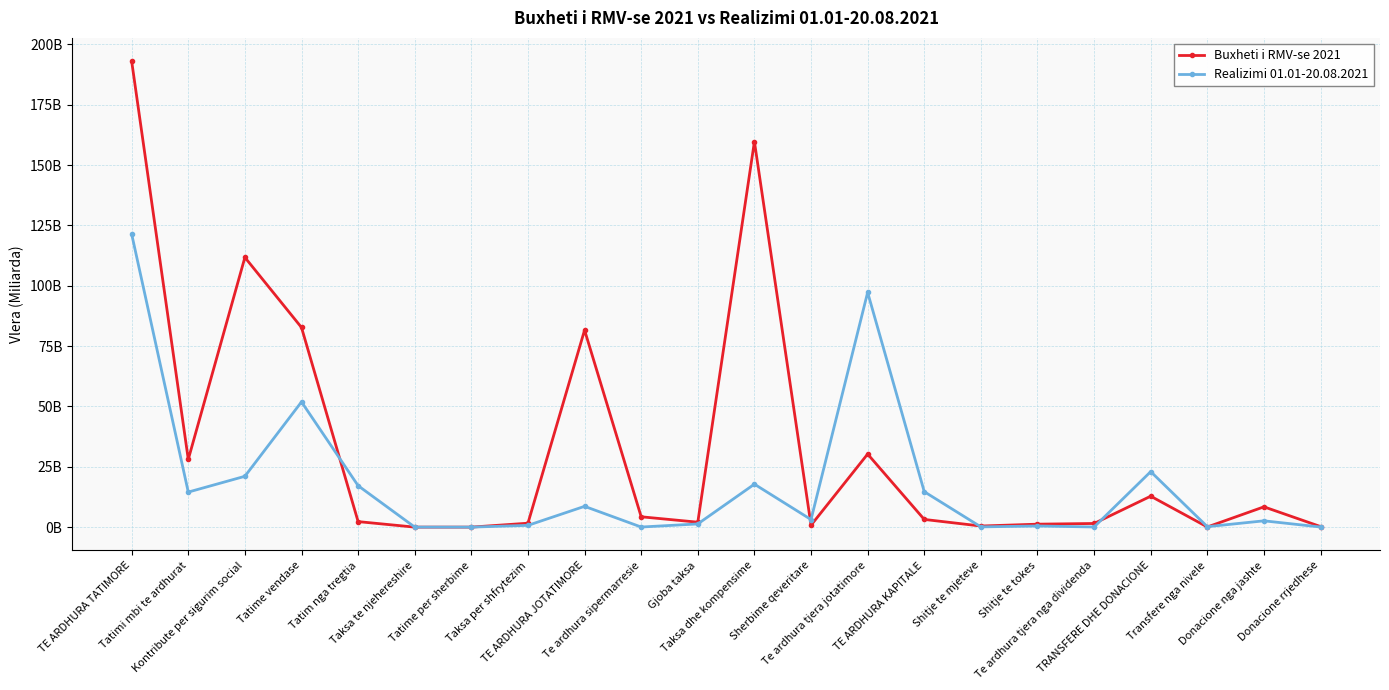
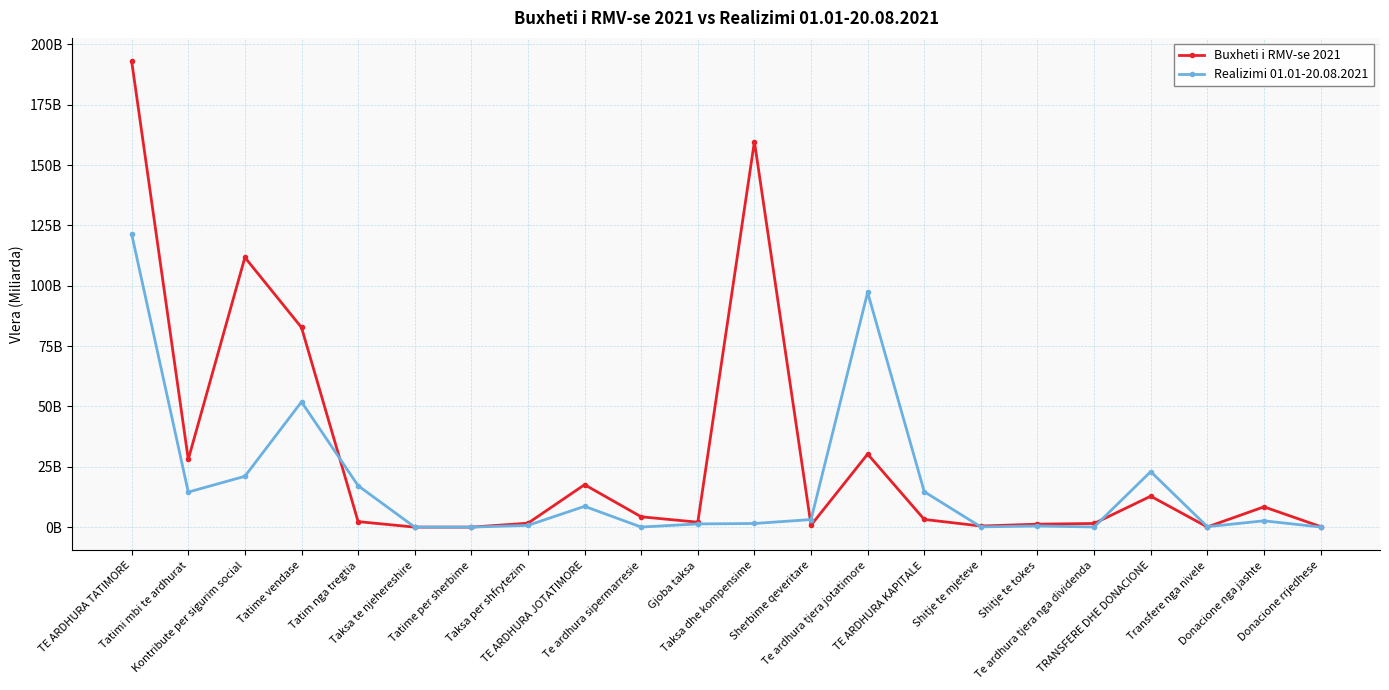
  {
    "Buxheti i RMV-se 2021": {
      "TE ARDHURA TATIMORE": 193000000000,
      "Tatimi mbi te ardhurat": 28000000000,
      "Kontribute per sigurim social": 112000000000,
      "Tatime vendase": 83000000000,
      "Tatim nga tregtia": 2000000000,
-     "TE ARDHURA JOTATIMORE": 82000000000,
+     "TE ARDHURA JOTATIMORE": 18000000000,
      "Te ardhura sipermarresie": 4000000000,
      "Taksa dhe kompensime": 160000000000,
      "Sherbime qeveritare": 1000000000,
      "Te ardhura tjera jotatimore": 30000000000,
      "TE ARDHURA KAPITALE": 3000000000,
      "Te ardhura tjera nga dividenda": 2000000000,
      "TRANSFERE DHE DONACIONE": 13000000000,
      "Donacione nga jashte": 8000000000
    },
    "Realizimi 01.01-20.08.2021": {
      "TE ARDHURA TATIMORE": 121000000000,
      "Tatimi mbi te ardhurat": 15000000000,
      "Kontribute per sigurim social": 21000000000,
      "Tatime vendase": 52000000000,
      "Tatim nga tregtia": 17000000000,
      "TE ARDHURA JOTATIMORE": 9000000000,
      "Te ardhura sipermarresie": 0,
-     "Taksa dhe kompensime": 18000000000,
+     "Taksa dhe kompensime": 2000000000,
      "Sherbime qeveritare": 3000000000,
      "Te ardhura tjera jotatimore": 97000000000,
      "TE ARDHURA KAPITALE": 15000000000,
      "Te ardhura tjera nga dividenda": 0,
      "TRANSFERE DHE DONACIONE": 23000000000,
      "Donacione nga jashte": 3000000000
    }
  }
